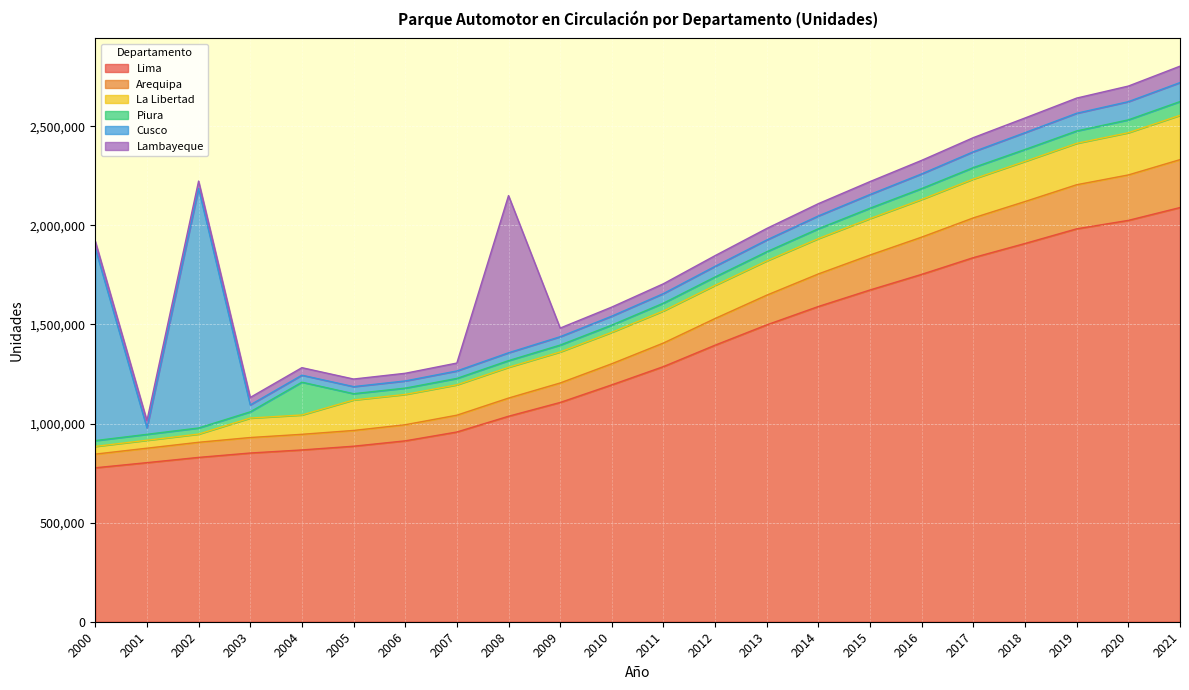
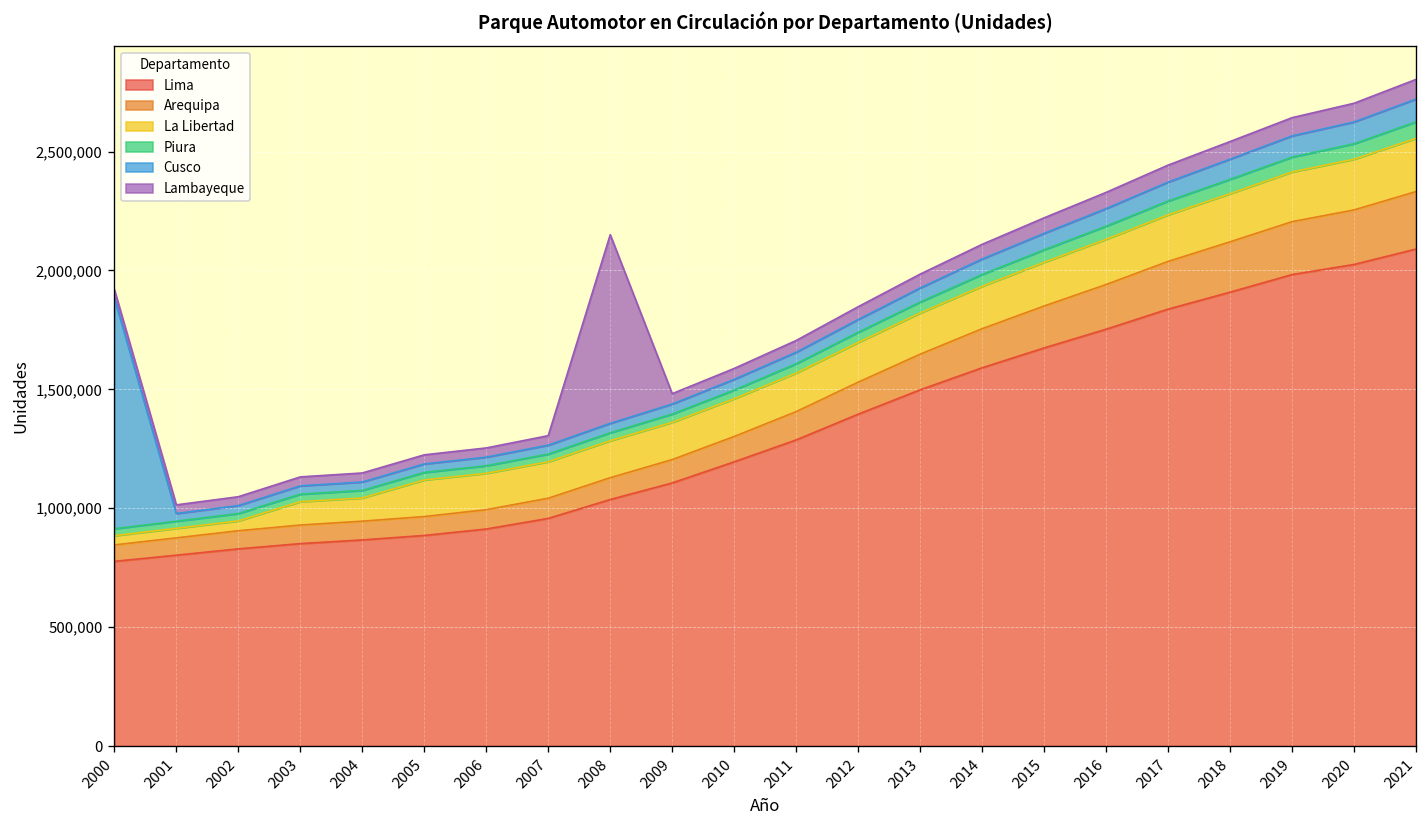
  {
    "La Libertad": {
      "2000": "40,000",
      "2001": "40,000",
      "2002": "40,000",
      "2003": "100,000",
      "2004": "100,000",
      "2005": "150,000",
      "2006": "150,000",
      "2007": "150,000",
      "2008": "160,000",
      "2009": "160,000",
      "2010": "160,000",
      "2011": "160,000",
      "2012": "170,000",
      "2013": "170,000",
      "2014": "180,000",
      "2015": "180,000",
      "2016": "190,000",
      "2017": "200,000",
      "2018": "200,000",
      "2019": "210,000",
      "2020": "210,000",
      "2021": "220,000"
    },
    "Piura": {
      "2000": "30,000",
      "2001": "30,000",
      "2002": "30,000",
      "2003": "30,000",
-     "2004": "170,000",
+     "2004": "30,000",
      "2005": "30,000",
      "2006": "30,000",
      "2007": "30,000",
      "2008": "30,000",
      "2009": "30,000",
      "2010": "40,000",
      "2011": "40,000",
      "2012": "40,000",
      "2013": "50,000",
      "2014": "50,000",
      "2015": "50,000",
      "2016": "60,000",
      "2017": "60,000",
      "2018": "60,000",
      "2019": "60,000",
      "2020": "60,000",
      "2021": "70,000"
    },
    "Cusco": {
      "2000": "970,000",
      "2001": "30,000",
-     "2002": "1,210,000",
+     "2002": "30,000",
      "2003": "30,000",
      "2004": "40,000",
      "2005": "40,000",
      "2006": "40,000",
      "2007": "40,000",
      "2008": "40,000",
      "2009": "40,000",
      "2010": "50,000",
      "2011": "50,000",
      "2012": "50,000",
      "2013": "60,000",
      "2014": "60,000",
      "2015": "70,000",
      "2016": "70,000",
      "2017": "80,000",
      "2018": "80,000",
      "2019": "90,000",
      "2020": "90,000",
      "2021": "100,000"
    },
    "Lambayeque": {
      "2000": "40,000",
      "2001": "40,000",
      "2002": "40,000",
      "2003": "40,000",
      "2004": "40,000",
      "2005": "40,000",
      "2006": "40,000",
      "2007": "40,000",
      "2008": "790,000",
      "2009": "40,000",
      "2010": "50,000",
      "2011": "50,000",
      "2012": "50,000",
      "2013": "60,000",
      "2014": "60,000",
      "2015": "70,000",
      "2016": "70,000",
      "2017": "70,000",
      "2018": "70,000",
      "2019": "80,000",
      "2020": "80,000",
      "2021": "80,000"
    }
  }
